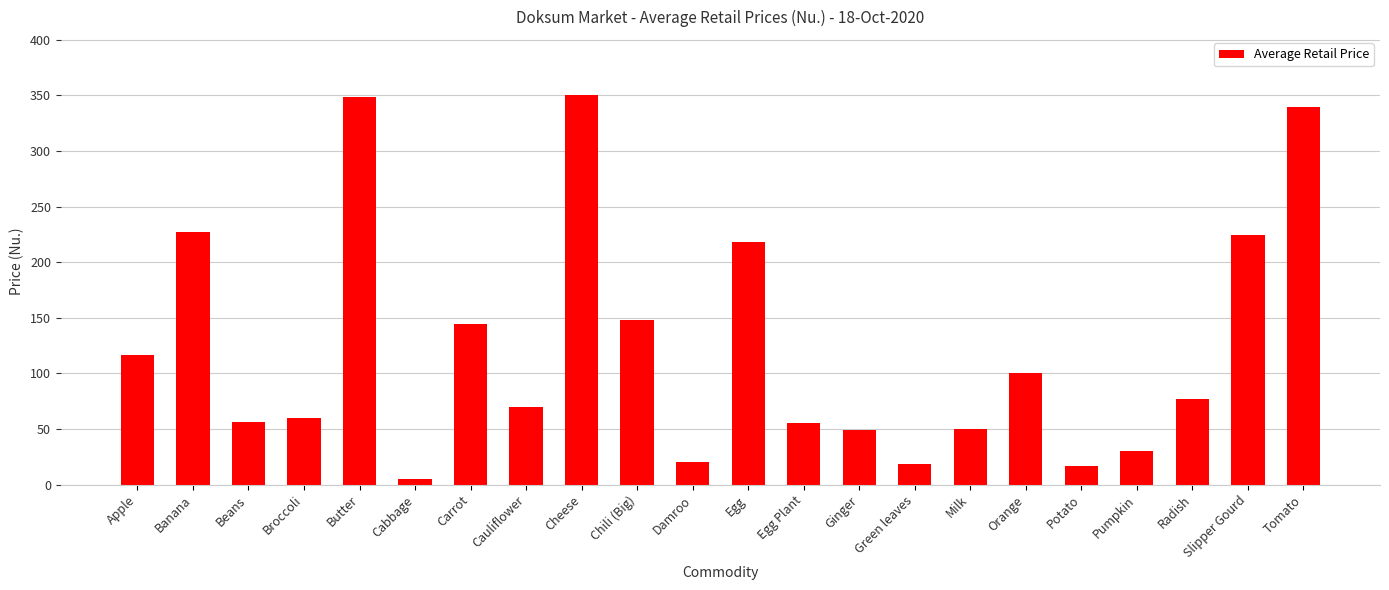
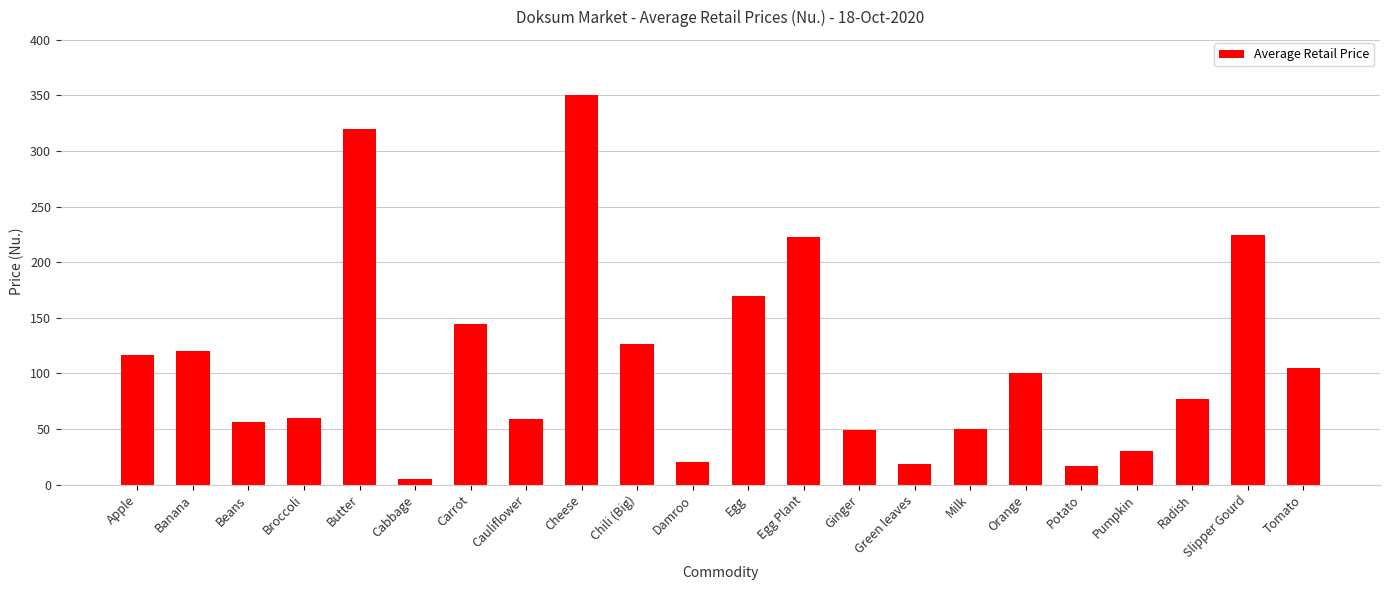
  {
    "Apple": 116,
-   "Banana": 227,
+   "Banana": 120,
    "Beans": 57,
    "Broccoli": 60,
-   "Butter": 349,
+   "Butter": 320,
    "Cabbage": 5,
    "Carrot": 145,
-   "Cauliflower": 70,
+   "Cauliflower": 59,
    "Cheese": 350,
-   "Chili (Big)": 148,
+   "Chili (Big)": 127,
    "Damroo": 20,
-   "Egg": 218,
-   "Egg Plant": 55,
+   "Egg": 170,
+   "Egg Plant": 223,
    "Ginger": 49,
    "Green leaves": 18,
    "Milk": 50,
    "Orange": 100,
    "Potato": 16,
    "Pumpkin": 30,
    "Radish": 77,
    "Slipper Gourd": 224,
-   "Tomato": 339
+   "Tomato": 105
  }
